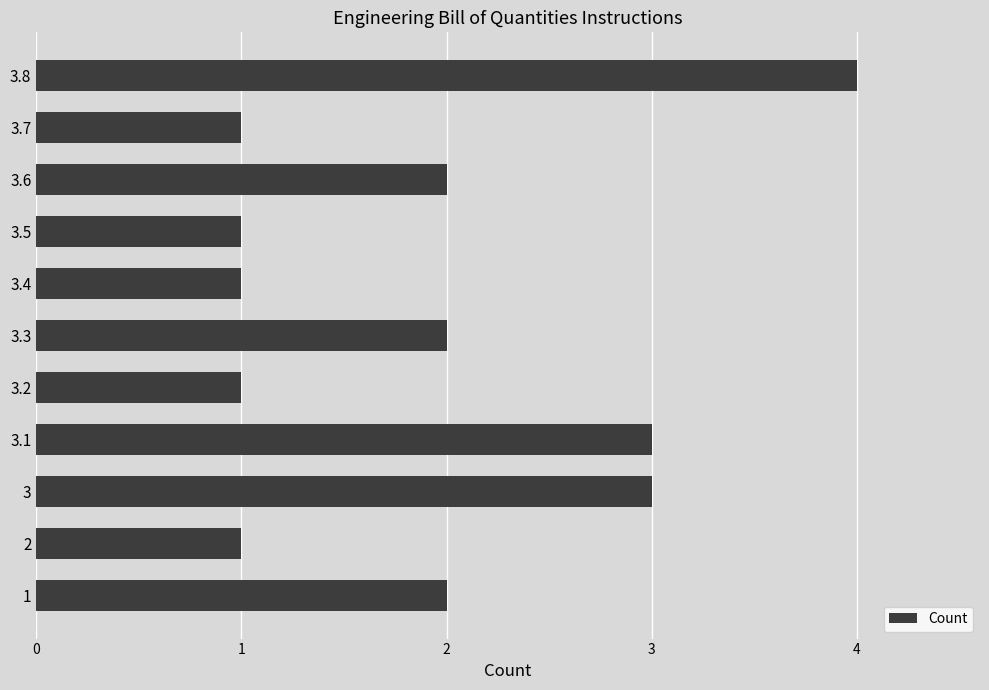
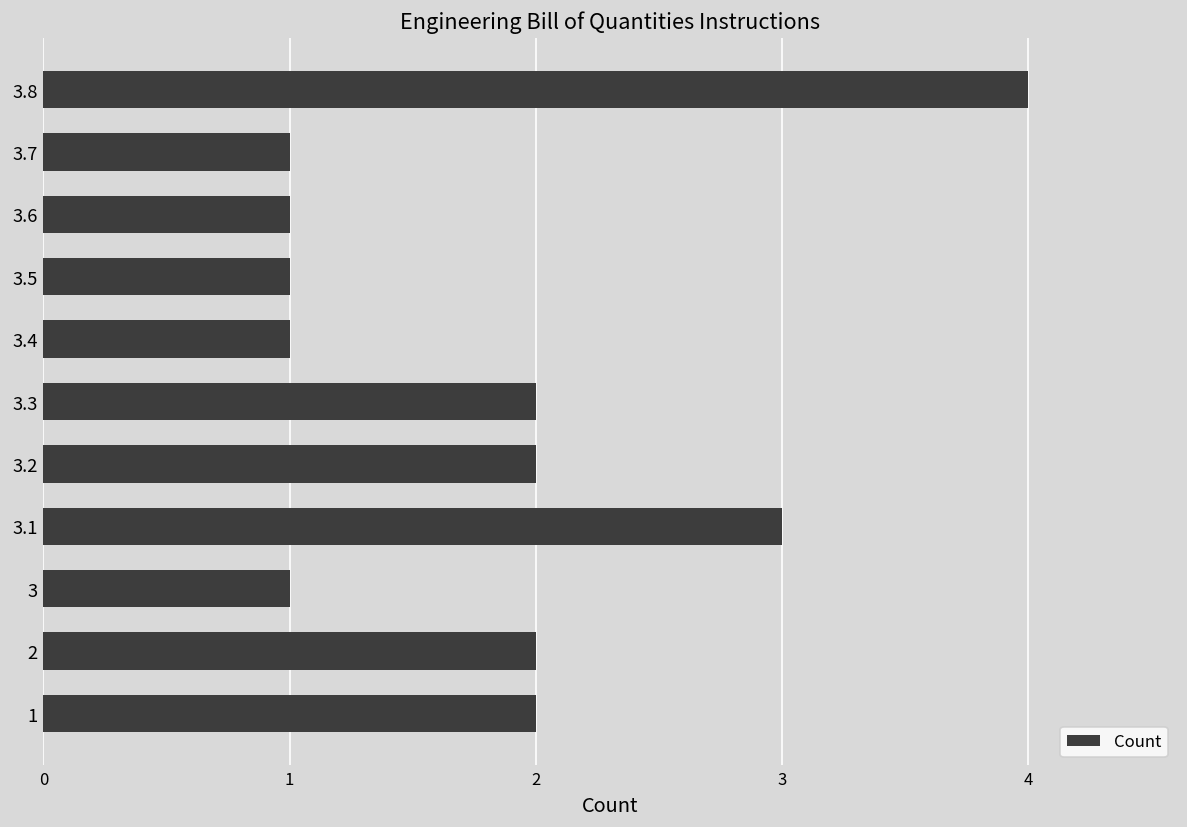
  {
    "3.8": 4,
    "3.7": 1,
-   "3.6": 2,
+   "3.6": 1,
    "3.5": 1,
    "3.4": 1,
    "3.3": 2,
-   "3.2": 1,
+   "3.2": 2,
    "3.1": 3,
-   "3": 3,
-   "2": 1,
+   "3": 1,
+   "2": 2,
    "1": 2
  }
